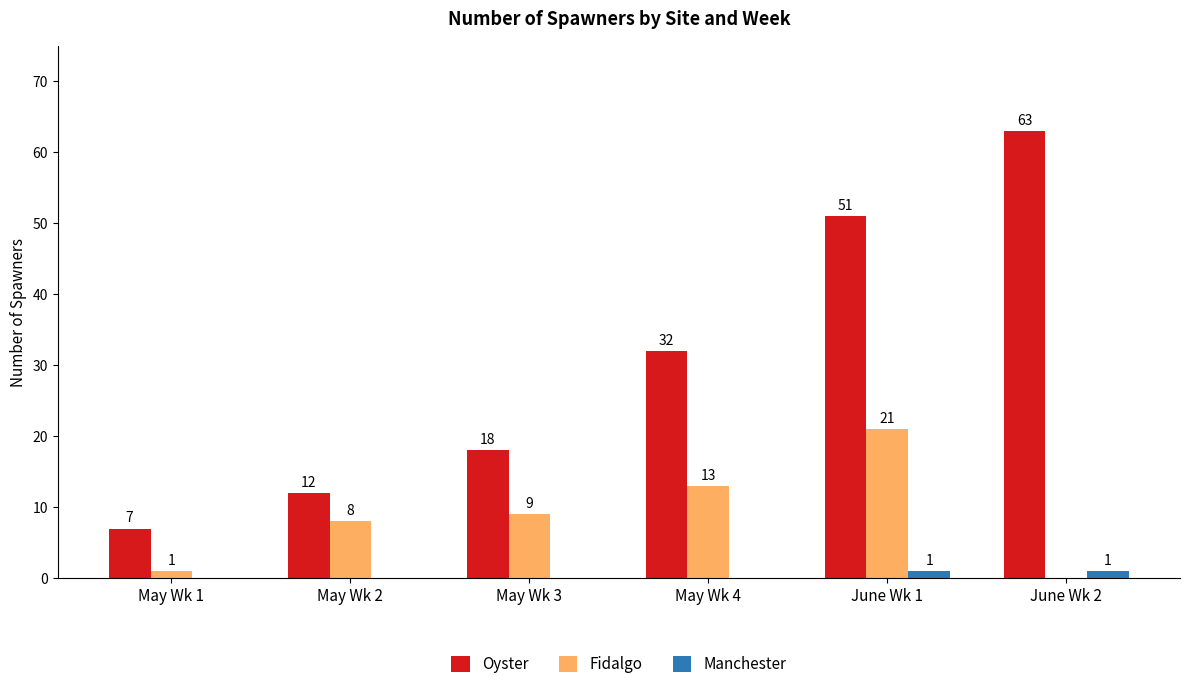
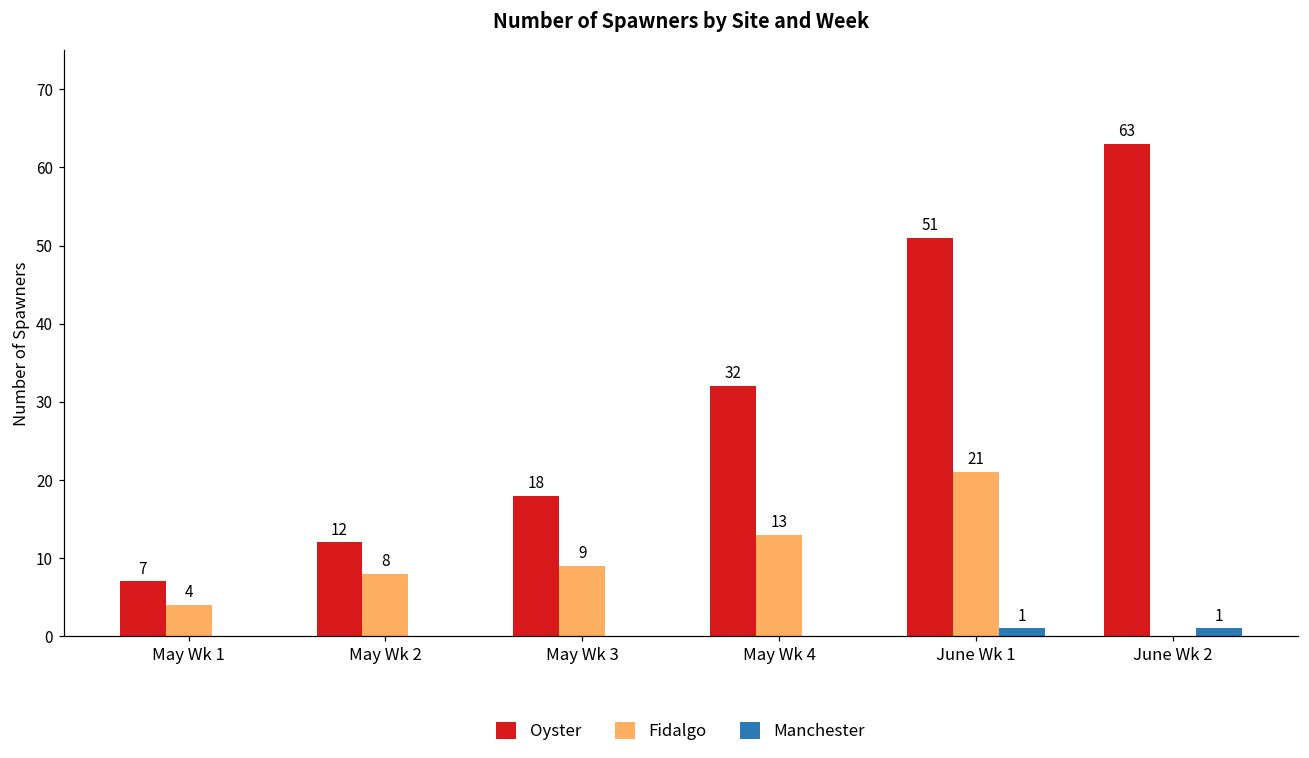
  {
    "Oyster": {
      "May Wk 1": 7,
      "May Wk 2": 12,
      "May Wk 3": 18,
      "May Wk 4": 32,
      "June Wk 1": 51,
      "June Wk 2": 63
    },
    "Fidalgo": {
-     "May Wk 1": 1,
+     "May Wk 1": 4,
      "May Wk 2": 8,
      "May Wk 3": 9,
      "May Wk 4": 13,
      "June Wk 1": 21
    },
    "Manchester": {
      "June Wk 1": 1,
      "June Wk 2": 1
    }
  }
